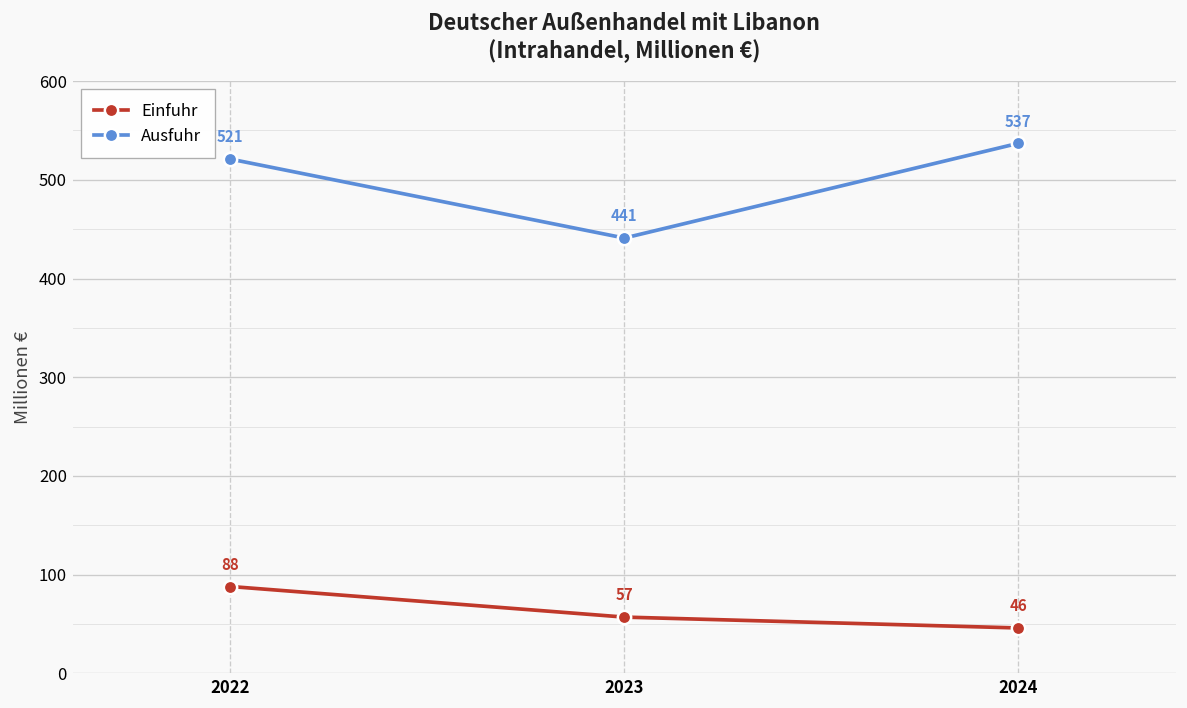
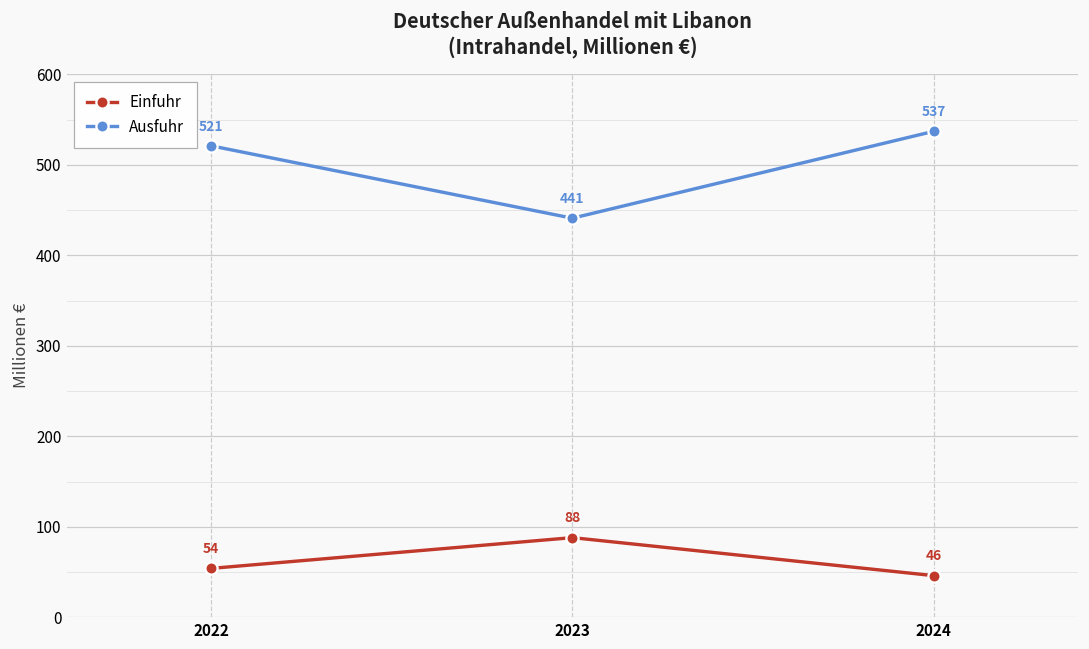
  {
    "Einfuhr": {
-     "2022": 88,
-     "2023": 57,
+     "2022": 54,
+     "2023": 88,
      "2024": 46
    },
    "Ausfuhr": {
      "2022": 521,
      "2023": 441,
      "2024": 537
    }
  }
